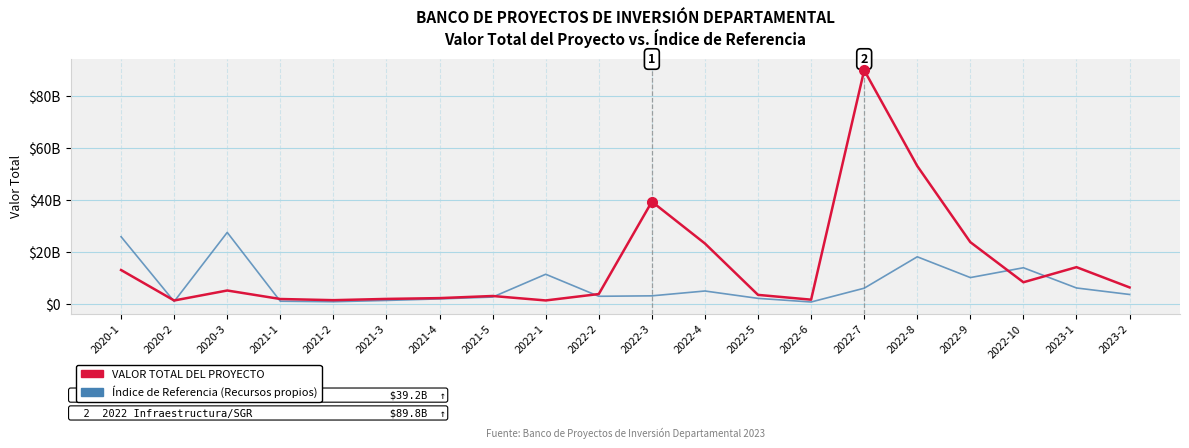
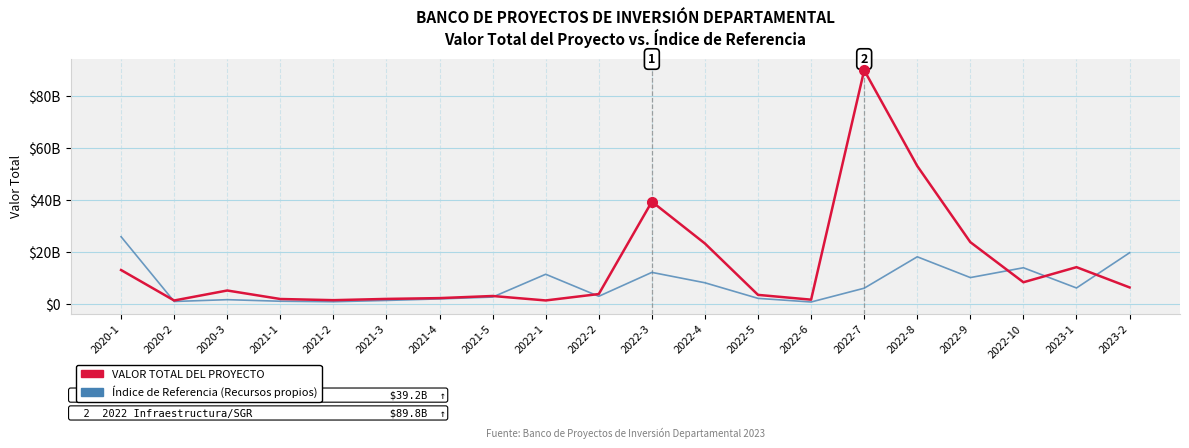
  {
    "Índice de Referencia (Recursos propios)": {
      "2020-1": "$26000000000",
-     "2020-3": "$27000000000",
+     "2020-3": "$2000000000",
      "2022-1": "$11000000000",
-     "2022-3": "$3000000000",
-     "2022-4": "$5000000000",
+     "2022-3": "$12000000000",
+     "2022-4": "$8000000000",
      "2022-5": "$2000000000",
      "2022-7": "$6000000000",
      "2022-8": "$18000000000",
      "2022-9": "$10000000000",
      "2022-10": "$14000000000",
      "2023-1": "$6000000000",
-     "2023-2": "$4000000000"
+     "2023-2": "$20000000000"
    }
  }
